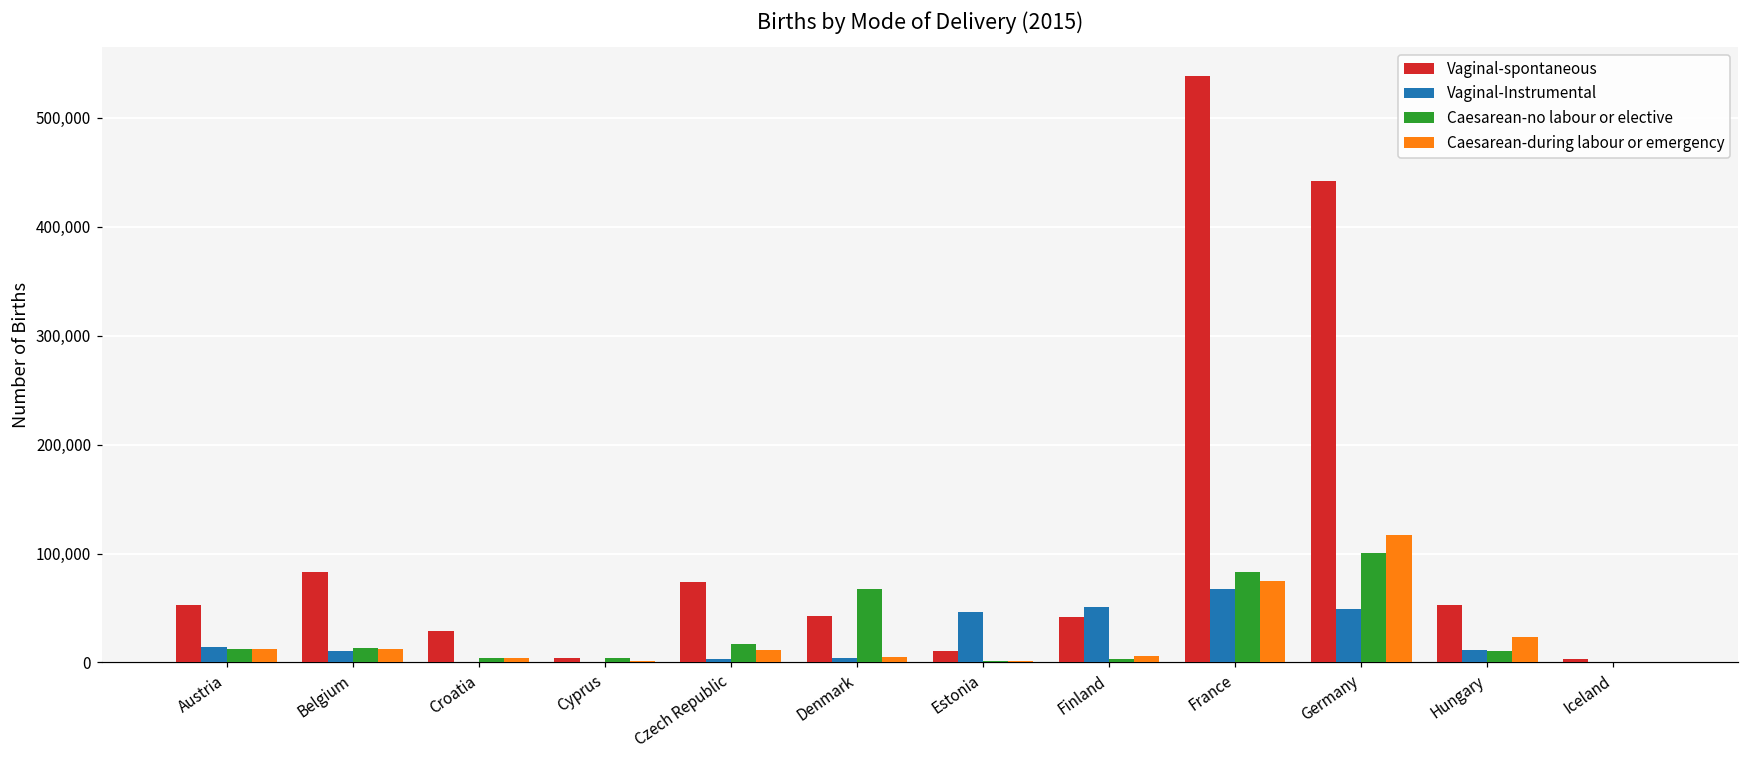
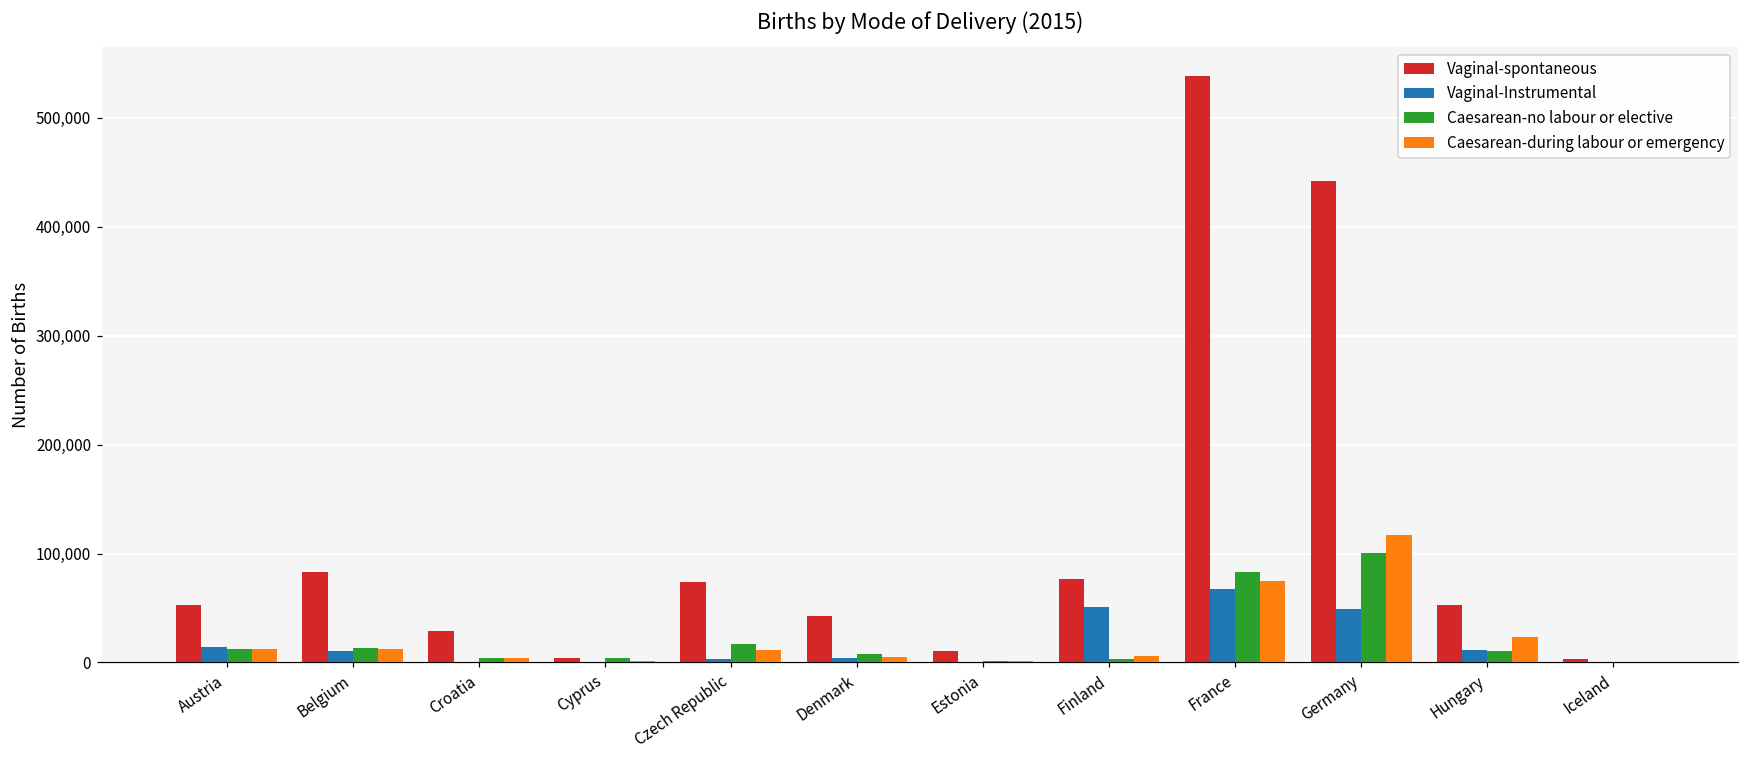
  {
    "Vaginal-spontaneous": {
      "Austria": "50,000",
      "Belgium": "80,000",
      "Croatia": "30,000",
      "Cyprus": "0",
      "Czech Republic": "70,000",
      "Denmark": "40,000",
      "Estonia": "10,000",
-     "Finland": "40,000",
+     "Finland": "80,000",
      "France": "540,000",
      "Germany": "440,000",
      "Hungary": "50,000",
      "Iceland": "0"
    },
    "Vaginal-Instrumental": {
      "Austria": "10,000",
      "Belgium": "10,000",
      "Czech Republic": "0",
      "Denmark": "0",
-     "Estonia": "50,000",
+     "Estonia": "0",
      "Finland": "50,000",
      "France": "70,000",
      "Germany": "50,000",
      "Hungary": "10,000"
    },
    "Caesarean-no labour or elective": {
      "Austria": "10,000",
      "Belgium": "10,000",
      "Croatia": "0",
      "Cyprus": "0",
      "Czech Republic": "20,000",
-     "Denmark": "70,000",
+     "Denmark": "10,000",
      "Finland": "0",
      "France": "80,000",
      "Germany": "100,000",
      "Hungary": "10,000"
    },
    "Caesarean-during labour or emergency": {
      "Austria": "10,000",
      "Belgium": "10,000",
      "Croatia": "0",
      "Czech Republic": "10,000",
      "Denmark": "10,000",
      "Finland": "10,000",
      "France": "80,000",
      "Germany": "120,000",
      "Hungary": "20,000"
    }
  }
